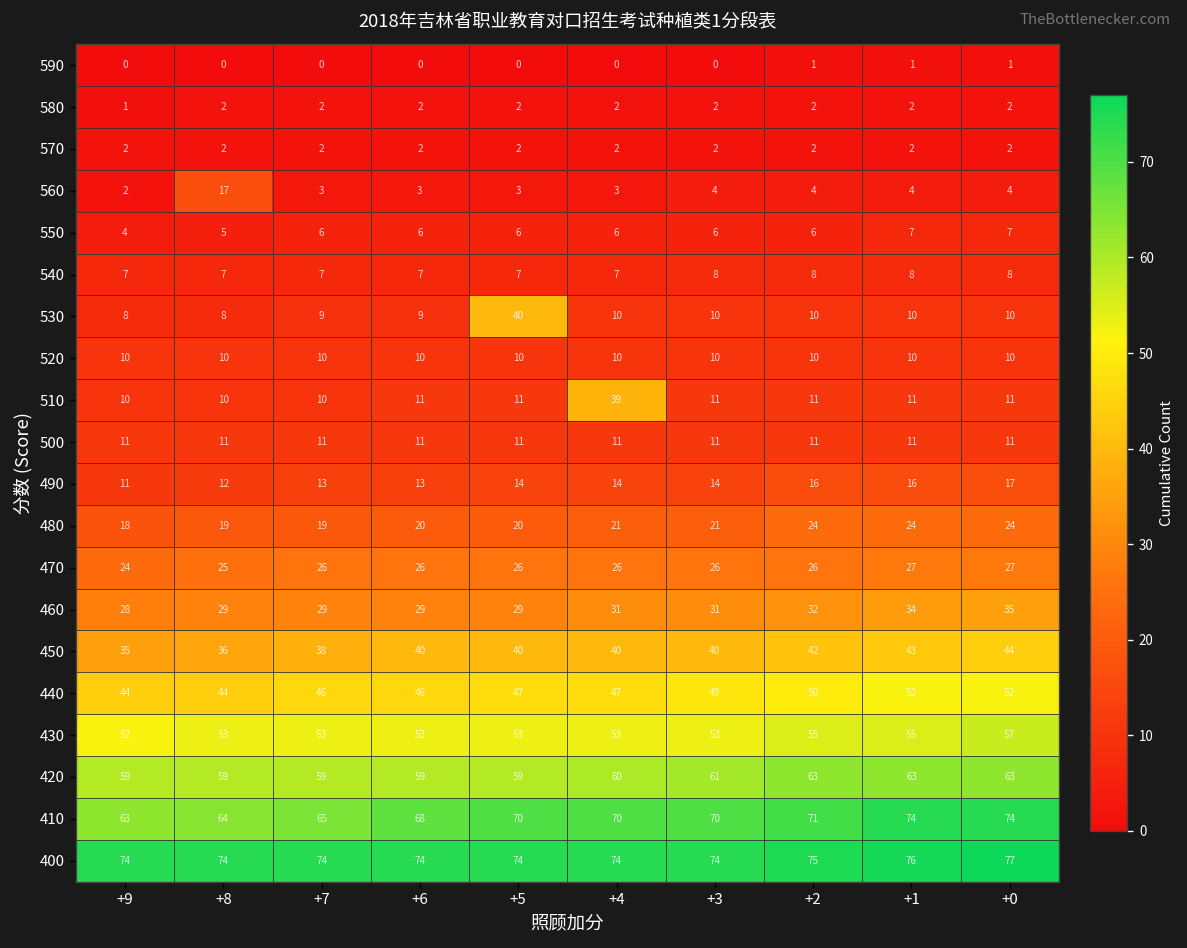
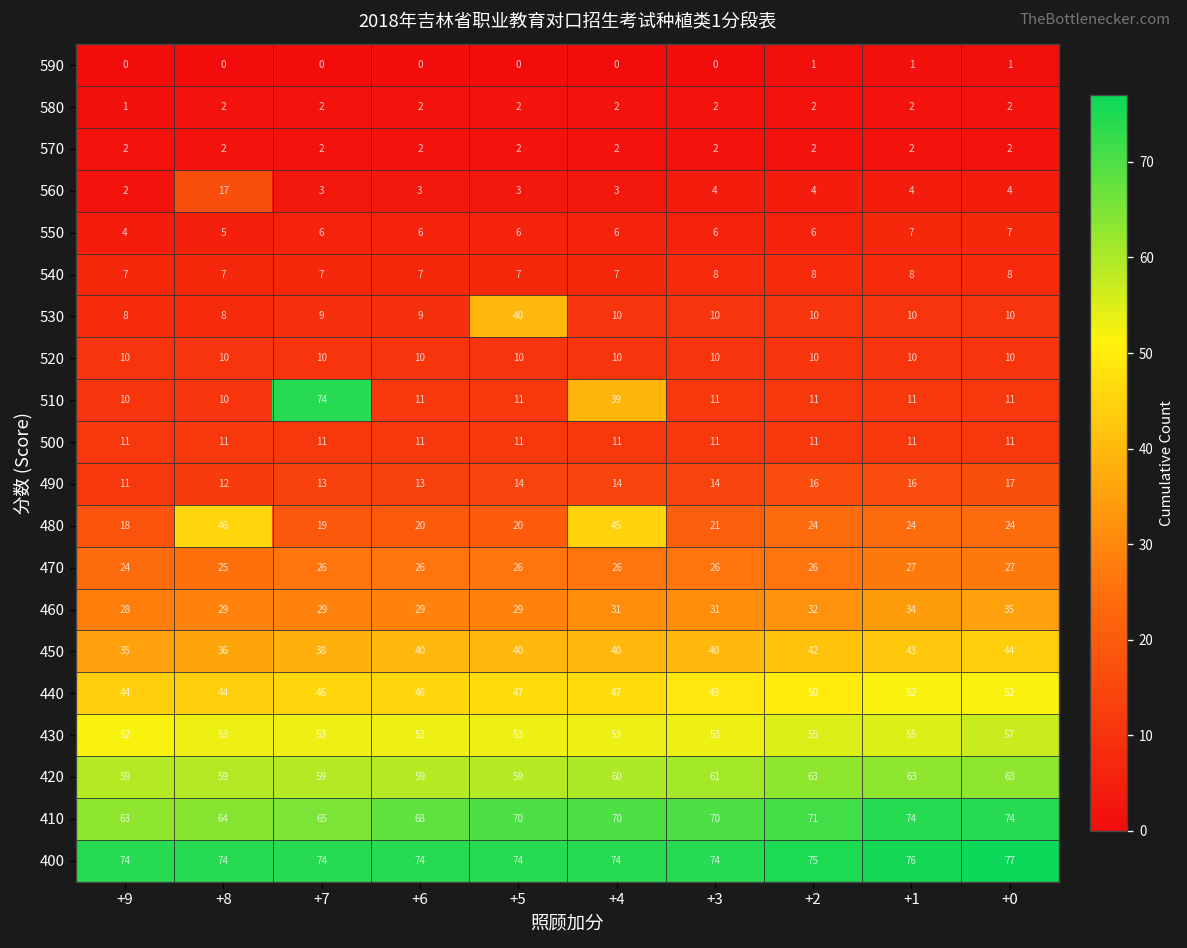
  {
    "590": {
      "+9": 0,
      "+8": 0,
      "+7": 0,
      "+6": 0,
      "+5": 0,
      "+4": 0,
      "+3": 0,
      "+2": 1,
      "+1": 1,
      "+0": 1
    },
    "580": {
      "+9": 1,
      "+8": 2,
      "+7": 2,
      "+6": 2,
      "+5": 2,
      "+4": 2,
      "+3": 2,
      "+2": 2,
      "+1": 2,
      "+0": 2
    },
    "570": {
      "+9": 2,
      "+8": 2,
      "+7": 2,
      "+6": 2,
      "+5": 2,
      "+4": 2,
      "+3": 2,
      "+2": 2,
      "+1": 2,
      "+0": 2
    },
    "560": {
      "+9": 2,
      "+8": 17,
      "+7": 3,
      "+6": 3,
      "+5": 3,
      "+4": 3,
      "+3": 4,
      "+2": 4,
      "+1": 4,
      "+0": 4
    },
    "550": {
      "+9": 4,
      "+8": 5,
      "+7": 6,
      "+6": 6,
      "+5": 6,
      "+4": 6,
      "+3": 6,
      "+2": 6,
      "+1": 7,
      "+0": 7
    },
    "540": {
      "+9": 7,
      "+8": 7,
      "+7": 7,
      "+6": 7,
      "+5": 7,
      "+4": 7,
      "+3": 8,
      "+2": 8,
      "+1": 8,
      "+0": 8
    },
    "530": {
      "+9": 8,
      "+8": 8,
      "+7": 9,
      "+6": 9,
      "+5": 40,
      "+4": 10,
      "+3": 10,
      "+2": 10,
      "+1": 10,
      "+0": 10
    },
    "520": {
      "+9": 10,
      "+8": 10,
      "+7": 10,
      "+6": 10,
      "+5": 10,
      "+4": 10,
      "+3": 10,
      "+2": 10,
      "+1": 10,
      "+0": 10
    },
    "510": {
      "+9": 10,
      "+8": 10,
-     "+7": 10,
+     "+7": 74,
      "+6": 11,
      "+5": 11,
      "+4": 39,
      "+3": 11,
      "+2": 11,
      "+1": 11,
      "+0": 11
    },
    "500": {
      "+9": 11,
      "+8": 11,
      "+7": 11,
      "+6": 11,
      "+5": 11,
      "+4": 11,
      "+3": 11,
      "+2": 11,
      "+1": 11,
      "+0": 11
    },
    "490": {
      "+9": 11,
      "+8": 12,
      "+7": 13,
      "+6": 13,
      "+5": 14,
      "+4": 14,
      "+3": 14,
      "+2": 16,
      "+1": 16,
      "+0": 17
    },
    "480": {
      "+9": 18,
-     "+8": 19,
+     "+8": 46,
      "+7": 19,
      "+6": 20,
      "+5": 20,
-     "+4": 21,
+     "+4": 45,
      "+3": 21,
      "+2": 24,
      "+1": 24,
      "+0": 24
    },
    "470": {
      "+9": 24,
      "+8": 25,
      "+7": 26,
      "+6": 26,
      "+5": 26,
      "+4": 26,
      "+3": 26,
      "+2": 26,
      "+1": 27,
      "+0": 27
    },
    "460": {
      "+9": 28,
      "+8": 29,
      "+7": 29,
      "+6": 29,
      "+5": 29,
      "+4": 31,
      "+3": 31,
      "+2": 32,
      "+1": 34,
      "+0": 35
    },
    "450": {
      "+9": 35,
      "+8": 36,
      "+7": 38,
      "+6": 40,
      "+5": 40,
      "+4": 40,
      "+3": 40,
      "+2": 42,
      "+1": 43,
      "+0": 44
    },
    "440": {
      "+9": 44,
      "+8": 44,
      "+7": 46,
      "+6": 46,
      "+5": 47,
      "+4": 47,
      "+3": 49,
      "+2": 50,
      "+1": 52,
      "+0": 52
    },
    "430": {
      "+9": 52,
      "+8": 53,
      "+7": 53,
      "+6": 53,
      "+5": 53,
      "+4": 53,
      "+3": 53,
      "+2": 55,
      "+1": 55,
      "+0": 57
    },
    "420": {
      "+9": 59,
      "+8": 59,
      "+7": 59,
      "+6": 59,
      "+5": 59,
      "+4": 60,
      "+3": 61,
      "+2": 63,
      "+1": 63,
      "+0": 63
    },
    "410": {
      "+9": 63,
      "+8": 64,
      "+7": 65,
      "+6": 68,
      "+5": 70,
      "+4": 70,
      "+3": 70,
      "+2": 71,
      "+1": 74,
      "+0": 74
    },
    "400": {
      "+9": 74,
      "+8": 74,
      "+7": 74,
      "+6": 74,
      "+5": 74,
      "+4": 74,
      "+3": 74,
      "+2": 75,
      "+1": 76,
      "+0": 77
    }
  }
